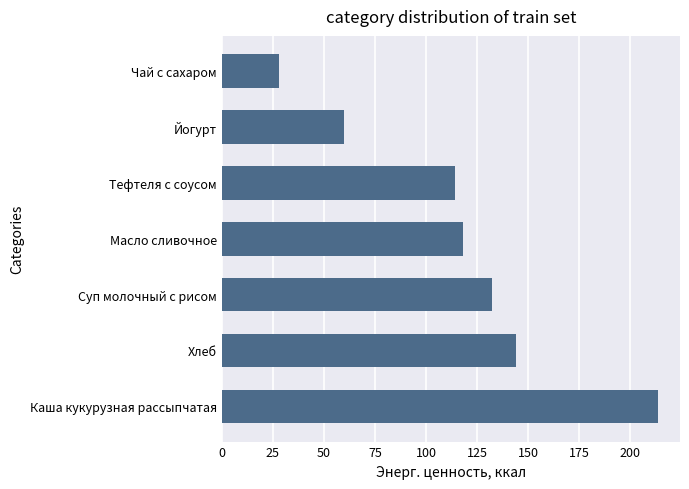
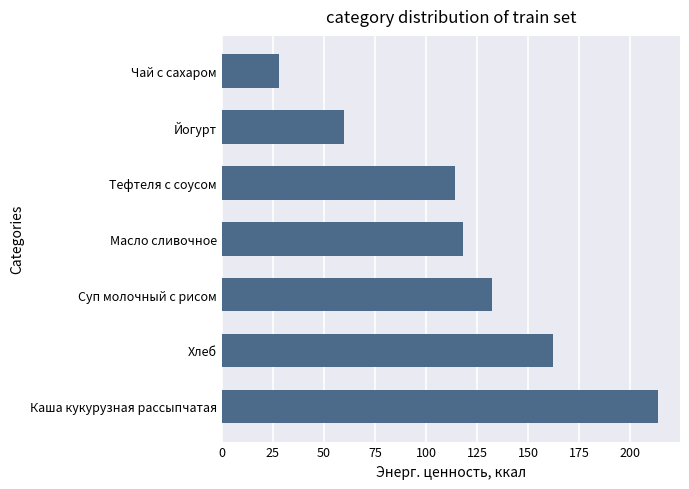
  {
    "Чай с сахаром": 28,
    "Йогурт": 60,
    "Тефтеля с соусом": 114,
    "Масло сливочное": 118,
    "Суп молочный с рисом": 132,
-   "Хлеб": 144,
+   "Хлеб": 162,
    "Каша кукурузная рассыпчатая": 214
  }
